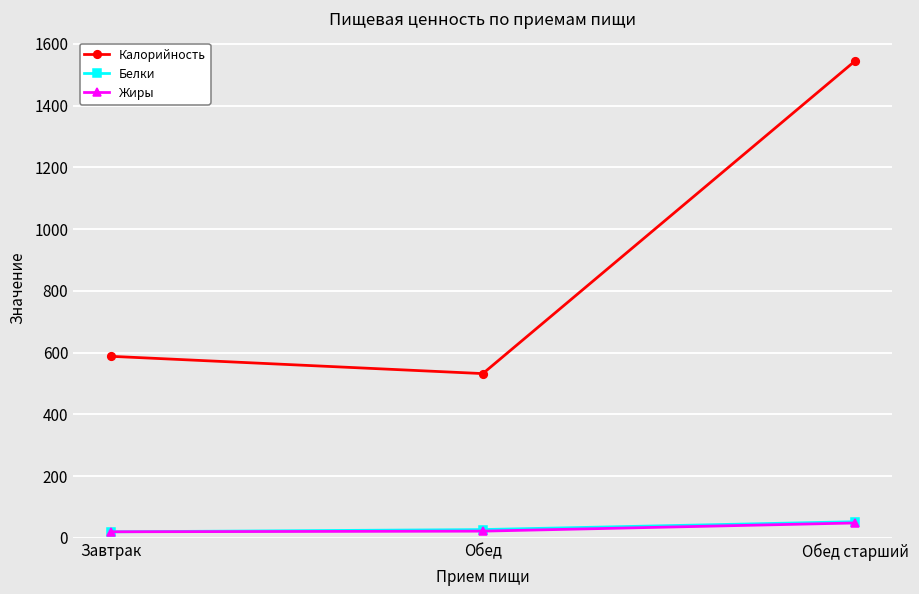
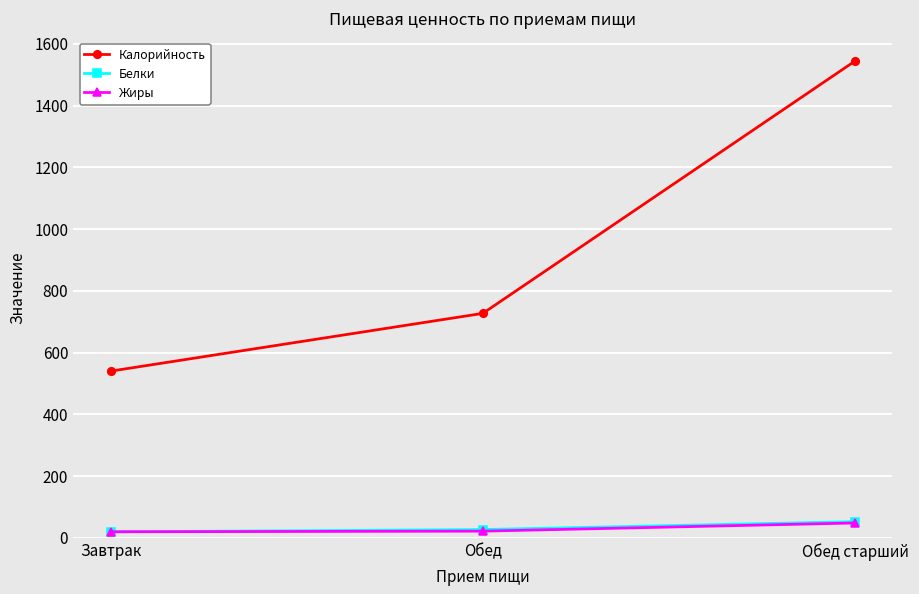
  {
    "Калорийность": {
-     "Завтрак": 590,
-     "Обед": 530,
+     "Завтрак": 540,
+     "Обед": 730,
      "Обед старший": 1540
    }
  }
